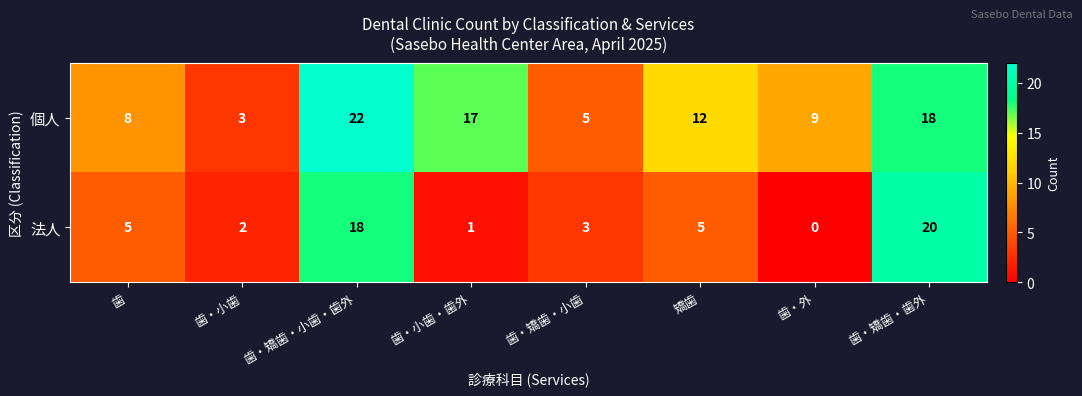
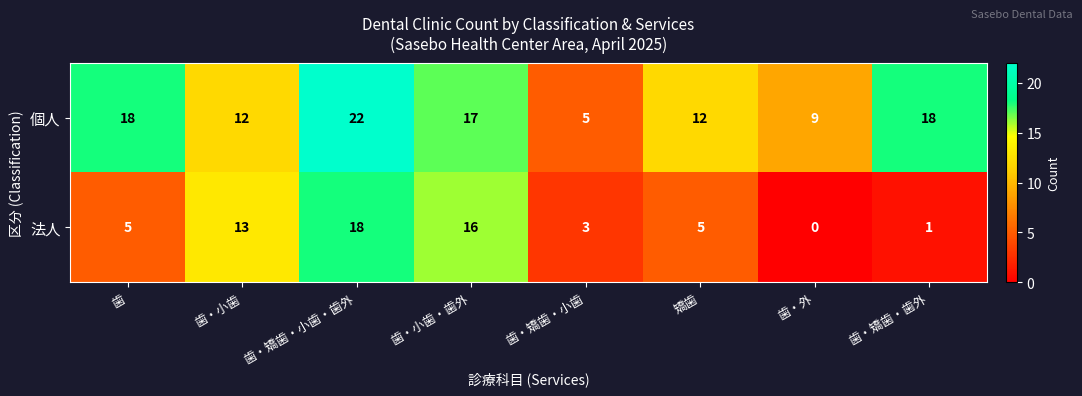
  {
    "個人": {
-     "歯": 8,
-     "歯・小歯": 3,
+     "歯": 18,
+     "歯・小歯": 12,
      "歯・矯歯・小歯・歯外": 22,
      "歯・小歯・歯外": 17,
      "歯・矯歯・小歯": 5,
      "矯歯": 12,
      "歯・外": 9,
      "歯・矯歯・歯外": 18
    },
    "法人": {
      "歯": 5,
-     "歯・小歯": 2,
+     "歯・小歯": 13,
      "歯・矯歯・小歯・歯外": 18,
-     "歯・小歯・歯外": 1,
+     "歯・小歯・歯外": 16,
      "歯・矯歯・小歯": 3,
      "矯歯": 5,
      "歯・外": 0,
-     "歯・矯歯・歯外": 20
+     "歯・矯歯・歯外": 1
    }
  }
